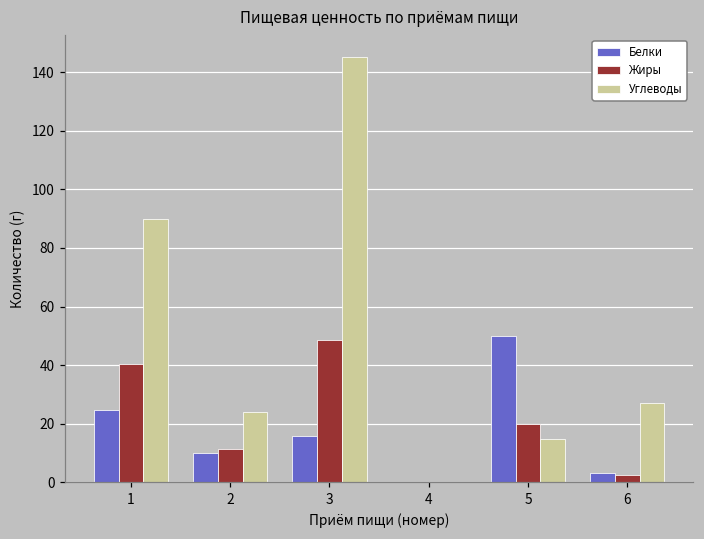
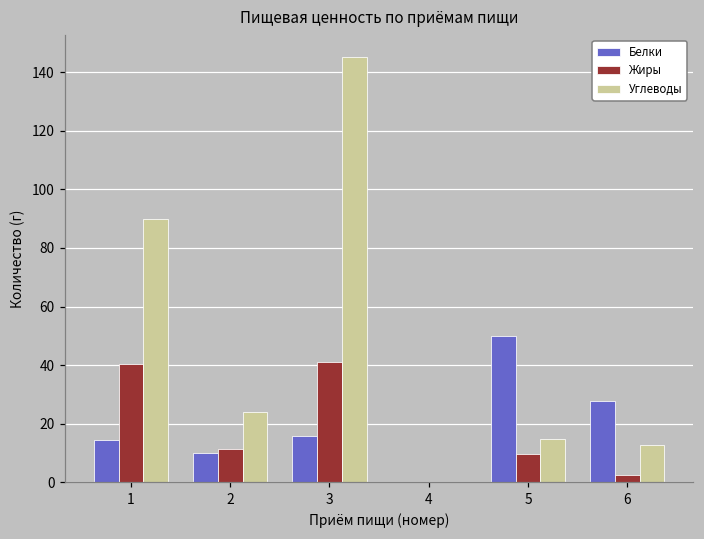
  {
    "Белки": {
-     "1": 25,
+     "1": 14,
      "2": 10,
      "3": 16,
      "4": 0,
      "5": 50,
-     "6": 3
+     "6": 28
    },
    "Жиры": {
      "1": 40,
      "2": 11,
-     "3": 48,
+     "3": 41,
      "4": 0,
-     "5": 20,
+     "5": 10,
      "6": 3
    },
    "Углеводы": {
      "1": 90,
      "2": 24,
      "3": 145,
      "4": 0,
      "5": 15,
-     "6": 27
+     "6": 13
    }
  }
